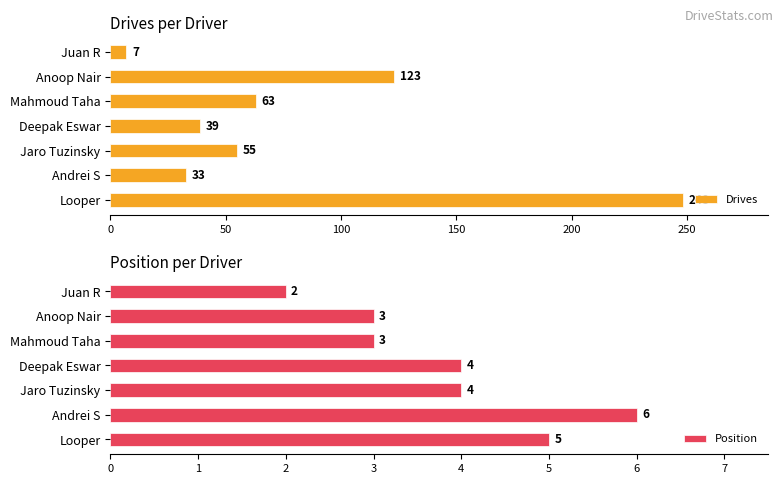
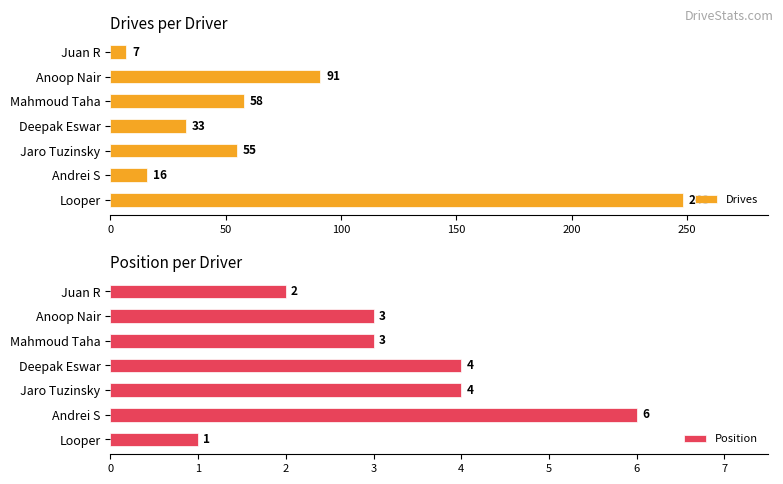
  {
    "Drives per Driver": {
      "Juan R": 7,
-     "Anoop Nair": 123,
-     "Mahmoud Taha": 63,
-     "Deepak Eswar": 39,
+     "Anoop Nair": 91,
+     "Mahmoud Taha": 58,
+     "Deepak Eswar": 33,
      "Jaro Tuzinsky": 55,
-     "Andrei S": 33,
+     "Andrei S": 16,
      "Looper": 248
    },
    "Position per Driver": {
      "Juan R": 2,
      "Anoop Nair": 3,
      "Mahmoud Taha": 3,
      "Deepak Eswar": 4,
      "Jaro Tuzinsky": 4,
      "Andrei S": 6,
-     "Looper": 5
+     "Looper": 1
    }
  }
